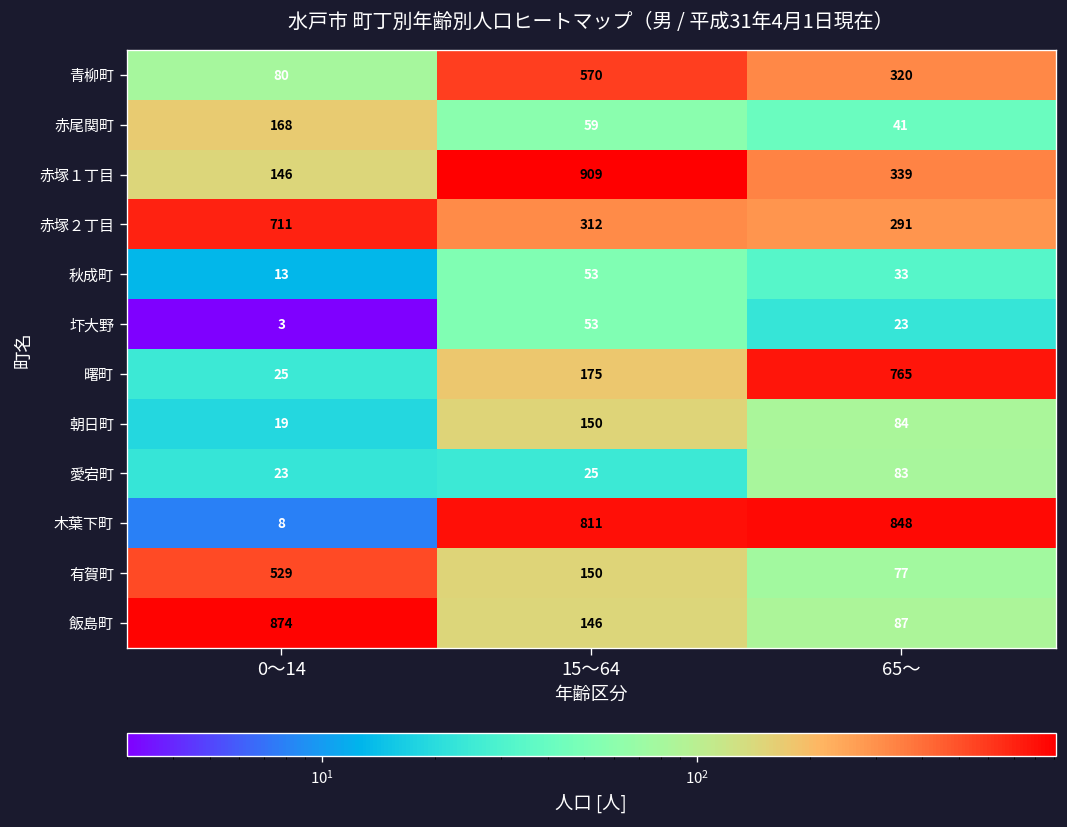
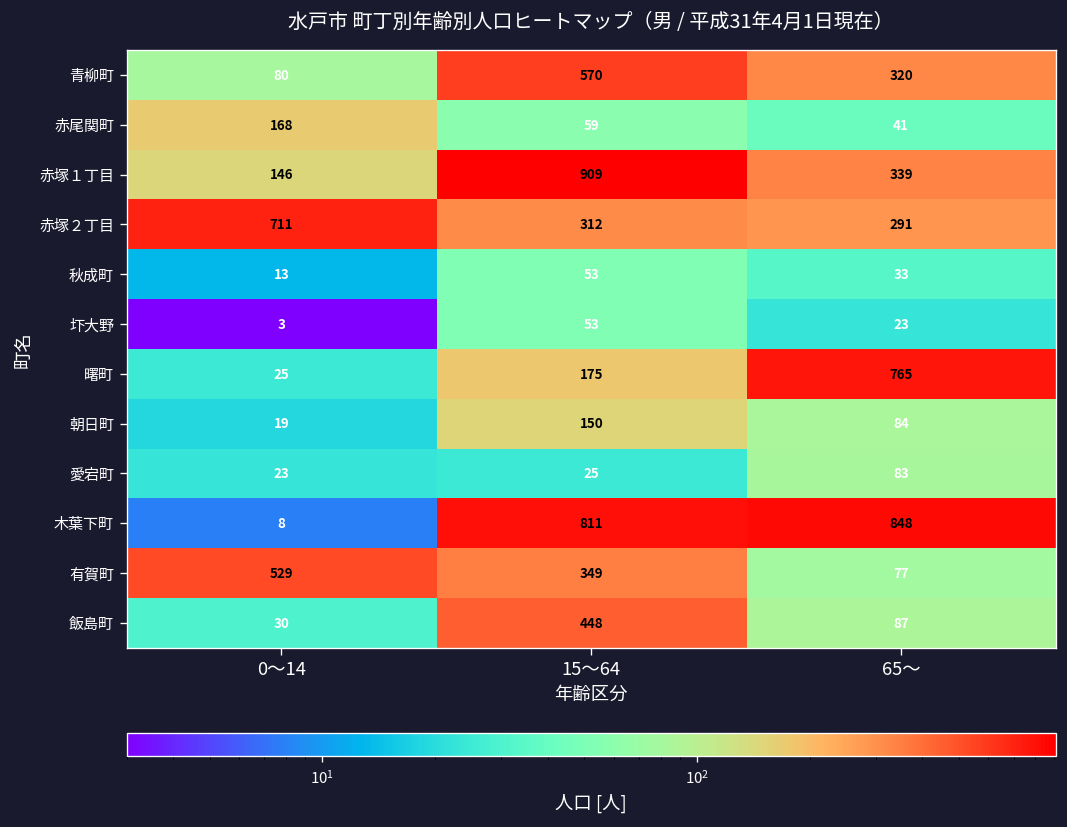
  {
    "青柳町": {
      "0～14": 80,
      "15～64": 570,
      "65～": 320
    },
    "赤尾関町": {
      "0～14": 168,
      "15～64": 59,
      "65～": 41
    },
    "赤塚１丁目": {
      "0～14": 146,
      "15～64": 909,
      "65～": 339
    },
    "赤塚２丁目": {
      "0～14": 711,
      "15～64": 312,
      "65～": 291
    },
    "秋成町": {
      "0～14": 13,
      "15～64": 53,
      "65～": 33
    },
    "圷大野": {
      "0～14": 3,
      "15～64": 53,
      "65～": 23
    },
    "曙町": {
      "0～14": 25,
      "15～64": 175,
      "65～": 765
    },
    "朝日町": {
      "0～14": 19,
      "15～64": 150,
      "65～": 84
    },
    "愛宕町": {
      "0～14": 23,
      "15～64": 25,
      "65～": 83
    },
    "木葉下町": {
      "0～14": 8,
      "15～64": 811,
      "65～": 848
    },
    "有賀町": {
      "0～14": 529,
-     "15～64": 150,
+     "15～64": 349,
      "65～": 77
    },
    "飯島町": {
-     "0～14": 874,
-     "15～64": 146,
+     "0～14": 30,
+     "15～64": 448,
      "65～": 87
    }
  }
